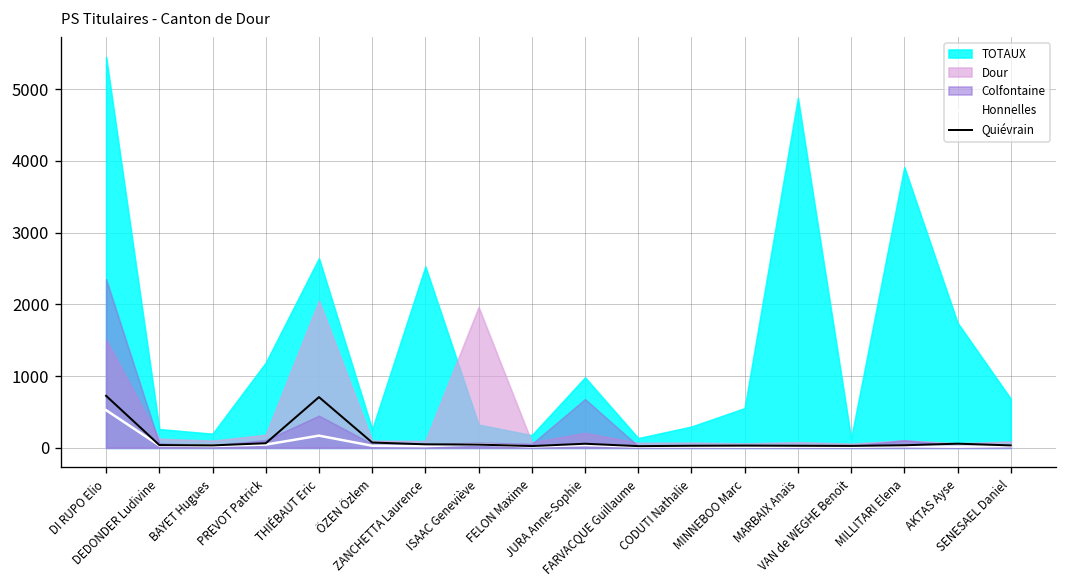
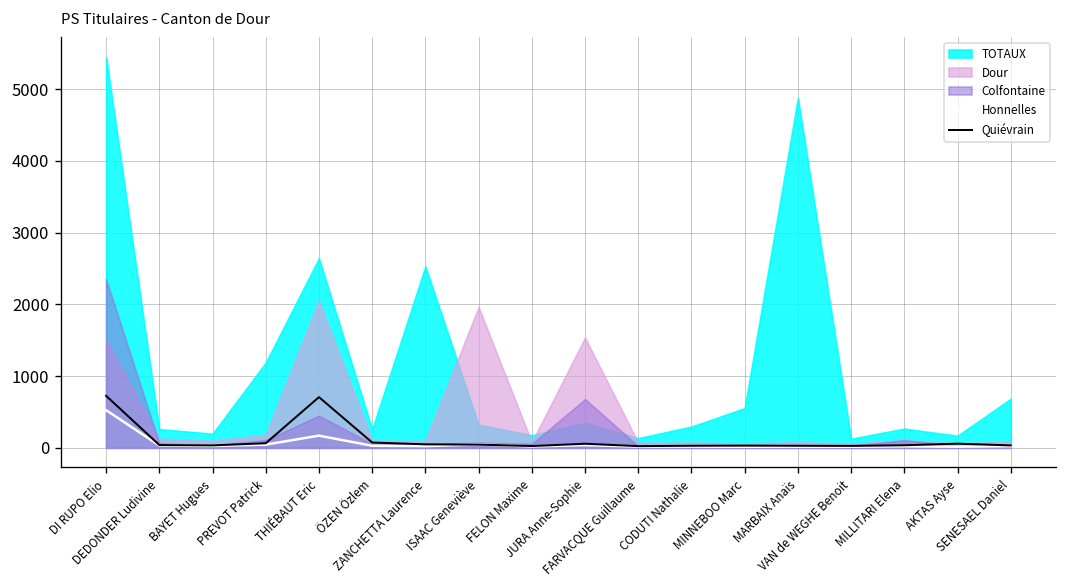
  {
    "Honnelles": {
      "DI RUPO Elio": 500,
      "THIÉBAUT Eric": 200
    },
    "TOTAUX": {
      "DI RUPO Elio": 5400,
      "DEDONDER Ludivine": 300,
      "BAYET Hugues": 200,
      "PREVOT Patrick": 1200,
      "THIÉBAUT Eric": 2600,
      "ÖZEN Özlem": 300,
      "ZANCHETTA Laurence": 2500,
      "ISAAC Geneviève": 300,
      "FELON Maxime": 200,
-     "JURA Anne-Sophie": 1000,
+     "JURA Anne-Sophie": 300,
      "FARVACQUE Guillaume": 100,
      "CODUTI Nathalie": 300,
      "MINNEBOO Marc": 600,
      "MARBAIX Anaïs": 4900,
      "VAN de WEGHE Benoit": 100,
-     "MILLITARI Elena": 3900,
-     "AKTAS Ayse": 1700,
+     "MILLITARI Elena": 300,
+     "AKTAS Ayse": 200,
      "SENESAEL Daniel": 700
    },
    "Quiévrain": {
      "DI RUPO Elio": 700,
      "THIÉBAUT Eric": 700
    },
    "Dour": {
      "DI RUPO Elio": 1500,
      "DEDONDER Ludivine": 100,
      "BAYET Hugues": 100,
      "PREVOT Patrick": 200,
      "THIÉBAUT Eric": 2100,
      "ZANCHETTA Laurence": 100,
      "ISAAC Geneviève": 2000,
-     "JURA Anne-Sophie": 200,
+     "JURA Anne-Sophie": 1500,
      "FARVACQUE Guillaume": 100,
      "MARBAIX Anaïs": 100,
      "SENESAEL Daniel": 100
    },
    "Colfontaine": {
      "DI RUPO Elio": 2400,
      "PREVOT Patrick": 100,
      "THIÉBAUT Eric": 400,
      "JURA Anne-Sophie": 700
    }
  }
